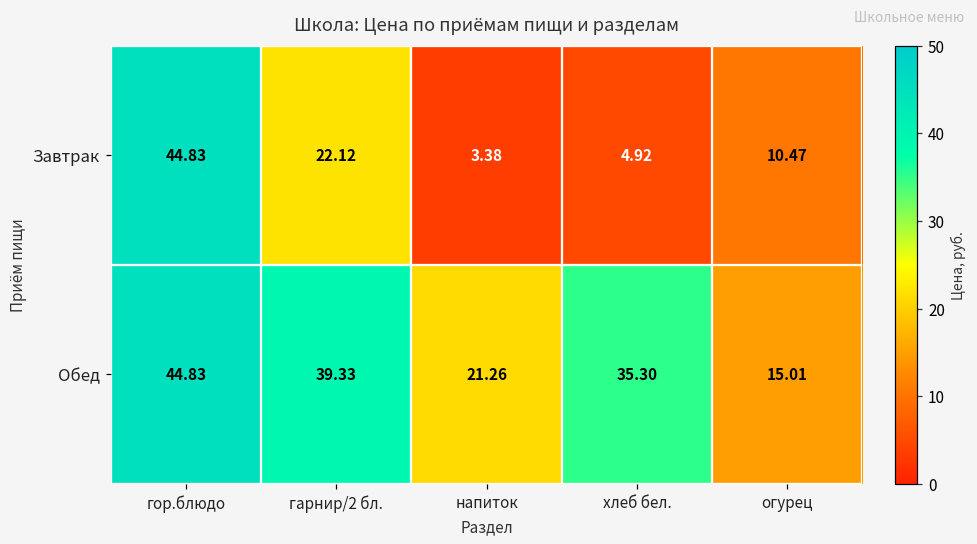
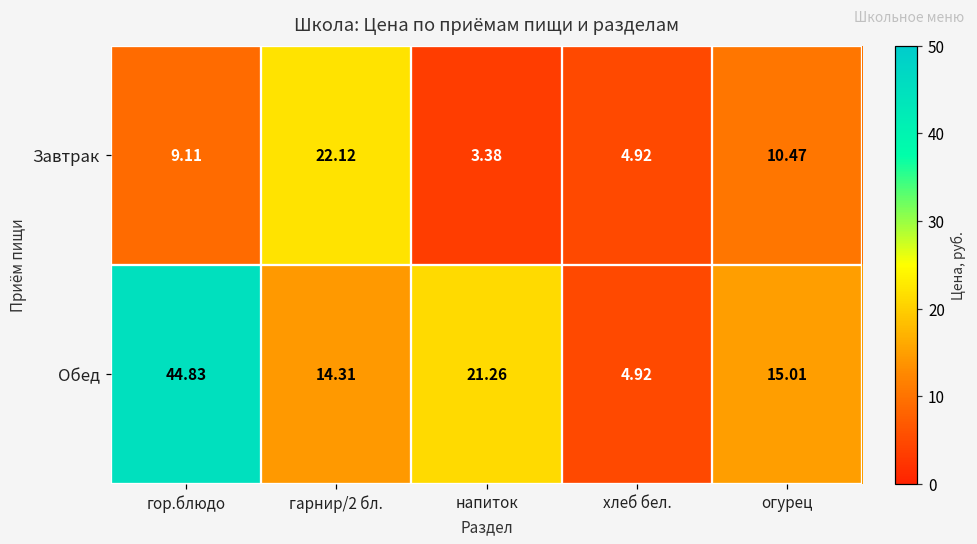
  {
    "Завтрак": {
-     "гор.блюдо": 44.83,
+     "гор.блюдо": 9.11,
      "гарнир/2 бл.": 22.12,
      "напиток": 3.38,
      "хлеб бел.": 4.92,
      "огурец": 10.47
    },
    "Обед": {
      "гор.блюдо": 44.83,
-     "гарнир/2 бл.": 39.33,
+     "гарнир/2 бл.": 14.31,
      "напиток": 21.26,
-     "хлеб бел.": 35.30,
+     "хлеб бел.": 4.92,
      "огурец": 15.01
    }
  }
